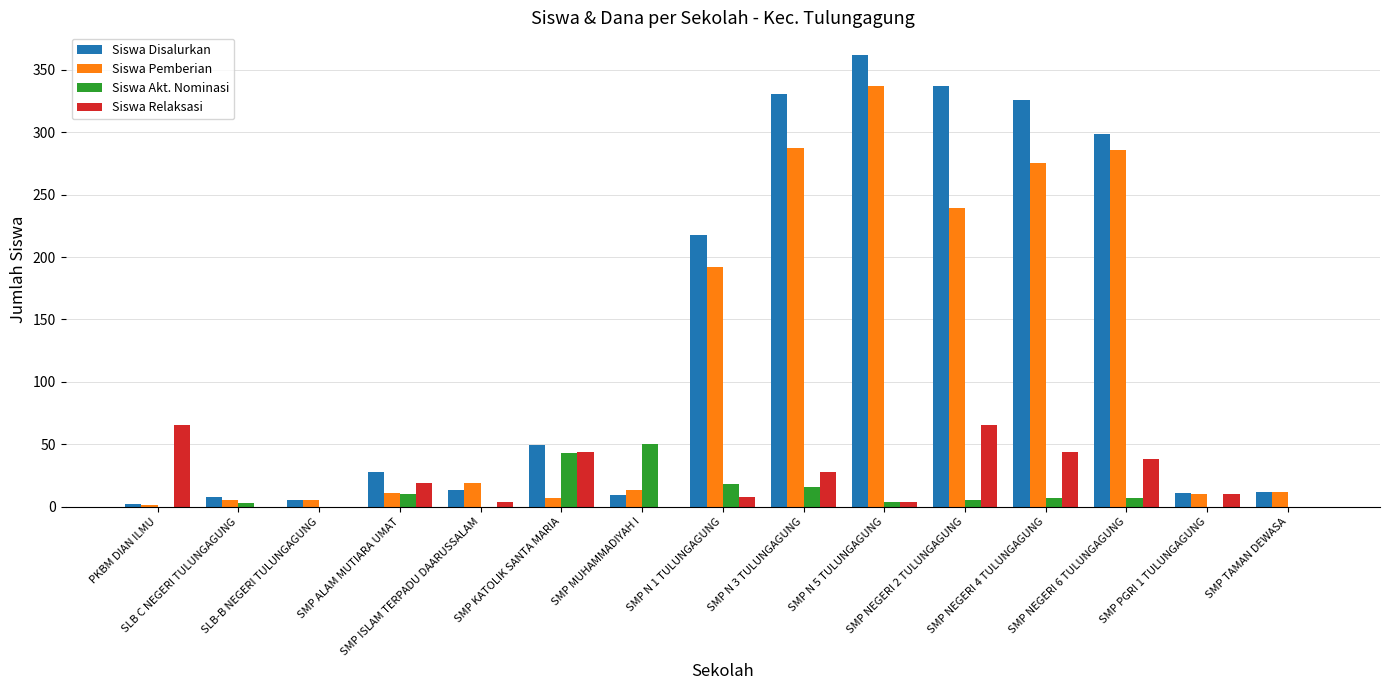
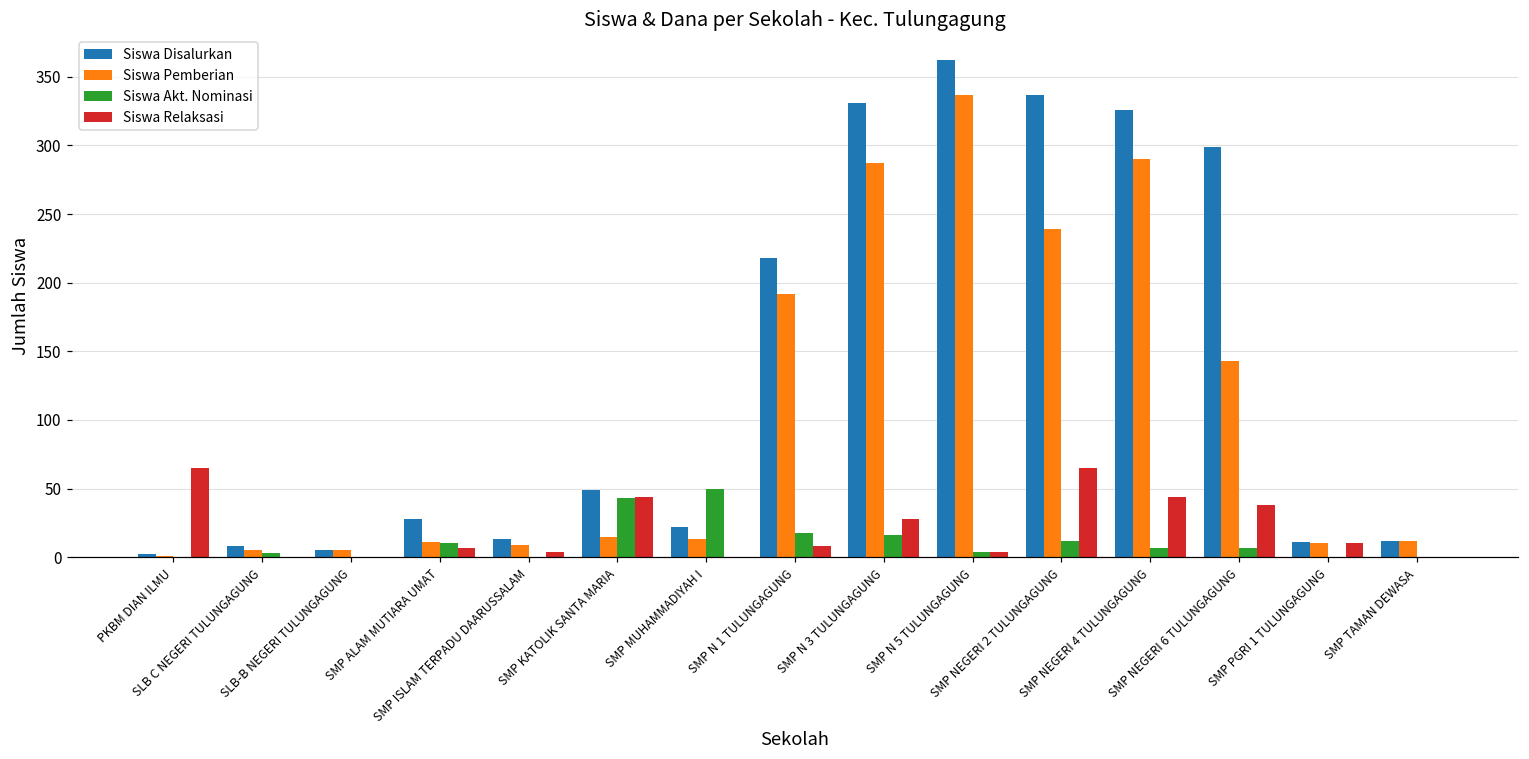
  {
    "Siswa Disalurkan": {
      "SLB C NEGERI TULUNGAGUNG": 8,
      "SLB-B NEGERI TULUNGAGUNG": 5,
      "SMP ALAM MUTIARA UMAT": 28,
      "SMP ISLAM TERPADU DAARUSSALAM": 13,
      "SMP KATOLIK SANTA MARIA": 49,
-     "SMP MUHAMMADIYAH I": 9,
+     "SMP MUHAMMADIYAH I": 22,
      "SMP N 1 TULUNGAGUNG": 218,
      "SMP N 3 TULUNGAGUNG": 331,
      "SMP N 5 TULUNGAGUNG": 362,
      "SMP NEGERI 2 TULUNGAGUNG": 337,
      "SMP NEGERI 4 TULUNGAGUNG": 326,
      "SMP NEGERI 6 TULUNGAGUNG": 299,
      "SMP PGRI 1 TULUNGAGUNG": 11,
      "SMP TAMAN DEWASA": 12
    },
    "Siswa Pemberian": {
      "SLB C NEGERI TULUNGAGUNG": 5,
      "SLB-B NEGERI TULUNGAGUNG": 5,
      "SMP ALAM MUTIARA UMAT": 11,
-     "SMP ISLAM TERPADU DAARUSSALAM": 19,
-     "SMP KATOLIK SANTA MARIA": 7,
+     "SMP ISLAM TERPADU DAARUSSALAM": 9,
+     "SMP KATOLIK SANTA MARIA": 15,
      "SMP MUHAMMADIYAH I": 13,
      "SMP N 1 TULUNGAGUNG": 192,
      "SMP N 3 TULUNGAGUNG": 287,
      "SMP N 5 TULUNGAGUNG": 337,
      "SMP NEGERI 2 TULUNGAGUNG": 239,
-     "SMP NEGERI 4 TULUNGAGUNG": 275,
-     "SMP NEGERI 6 TULUNGAGUNG": 286,
+     "SMP NEGERI 4 TULUNGAGUNG": 290,
+     "SMP NEGERI 6 TULUNGAGUNG": 143,
      "SMP PGRI 1 TULUNGAGUNG": 10,
      "SMP TAMAN DEWASA": 12
    },
    "Siswa Akt. Nominasi": {
      "PKBM DIAN ILMU": 0,
      "SLB C NEGERI TULUNGAGUNG": 3,
      "SLB-B NEGERI TULUNGAGUNG": 0,
      "SMP ALAM MUTIARA UMAT": 10,
      "SMP ISLAM TERPADU DAARUSSALAM": 0,
      "SMP KATOLIK SANTA MARIA": 43,
      "SMP MUHAMMADIYAH I": 50,
      "SMP N 1 TULUNGAGUNG": 18,
      "SMP N 3 TULUNGAGUNG": 16,
      "SMP N 5 TULUNGAGUNG": 4,
-     "SMP NEGERI 2 TULUNGAGUNG": 5,
+     "SMP NEGERI 2 TULUNGAGUNG": 12,
      "SMP NEGERI 4 TULUNGAGUNG": 7,
      "SMP NEGERI 6 TULUNGAGUNG": 7,
      "SMP PGRI 1 TULUNGAGUNG": 0,
      "SMP TAMAN DEWASA": 0
    },
    "Siswa Relaksasi": {
      "PKBM DIAN ILMU": 65,
      "SLB C NEGERI TULUNGAGUNG": 0,
      "SLB-B NEGERI TULUNGAGUNG": 0,
-     "SMP ALAM MUTIARA UMAT": 19,
+     "SMP ALAM MUTIARA UMAT": 7,
      "SMP ISLAM TERPADU DAARUSSALAM": 4,
      "SMP KATOLIK SANTA MARIA": 44,
      "SMP MUHAMMADIYAH I": 0,
      "SMP N 1 TULUNGAGUNG": 8,
      "SMP N 3 TULUNGAGUNG": 28,
      "SMP N 5 TULUNGAGUNG": 4,
      "SMP NEGERI 2 TULUNGAGUNG": 65,
      "SMP NEGERI 4 TULUNGAGUNG": 44,
      "SMP NEGERI 6 TULUNGAGUNG": 38,
      "SMP PGRI 1 TULUNGAGUNG": 10,
      "SMP TAMAN DEWASA": 0
    }
  }
